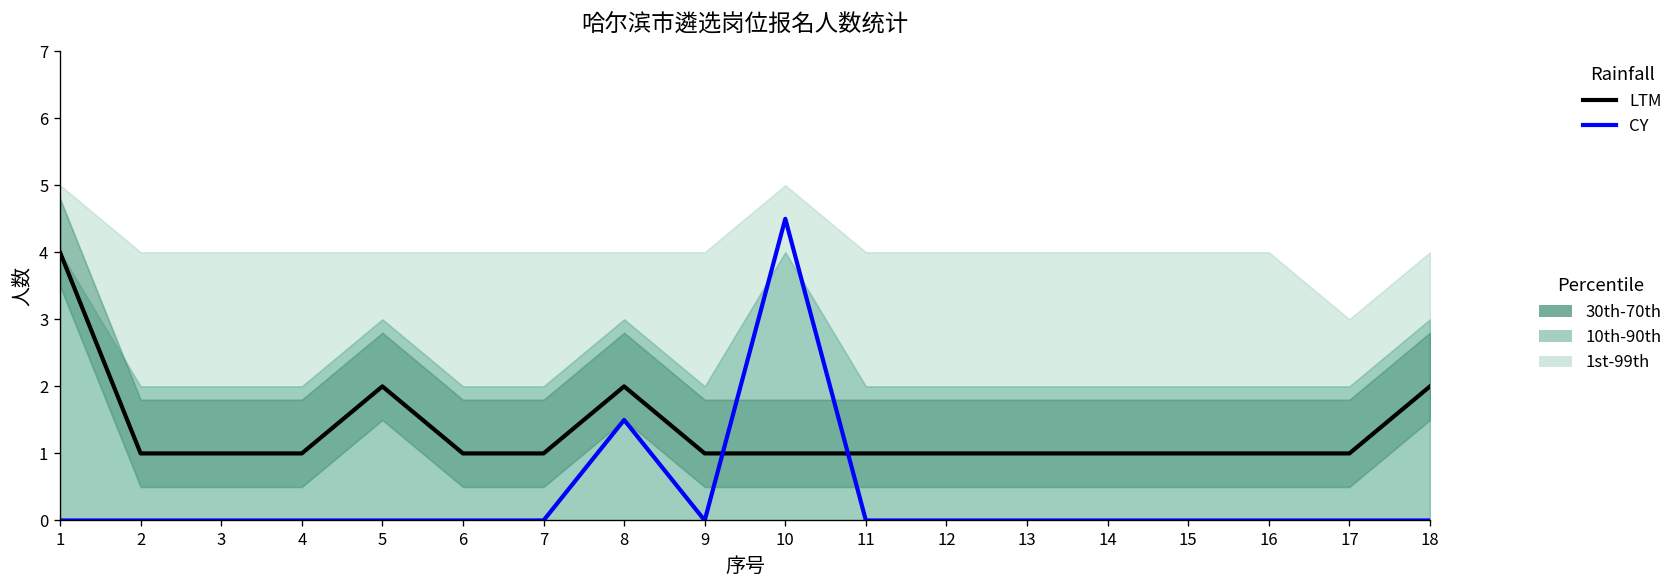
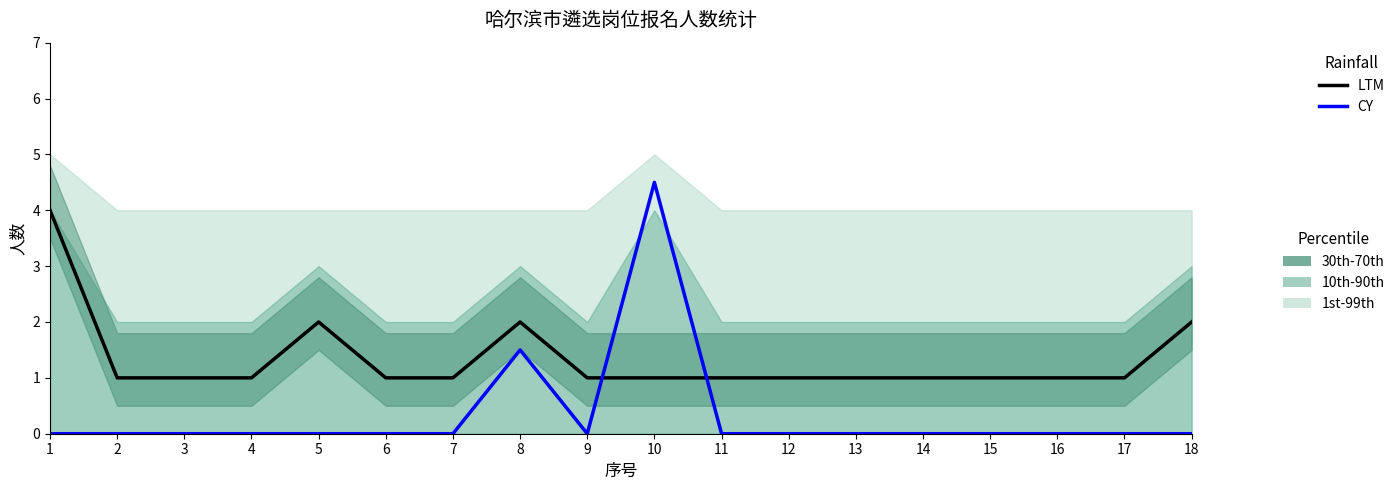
  {
    "1st-99th": {
      "1": 5,
      "2": 4,
      "3": 4,
      "4": 4,
      "5": 4,
      "6": 4,
      "7": 4,
      "8": 4,
      "9": 4,
      "10": 5,
      "11": 4,
      "12": 4,
      "13": 4,
      "14": 4,
      "15": 4,
      "16": 4,
-     "17": 3,
+     "17": 4,
      "18": 4
    }
  }
